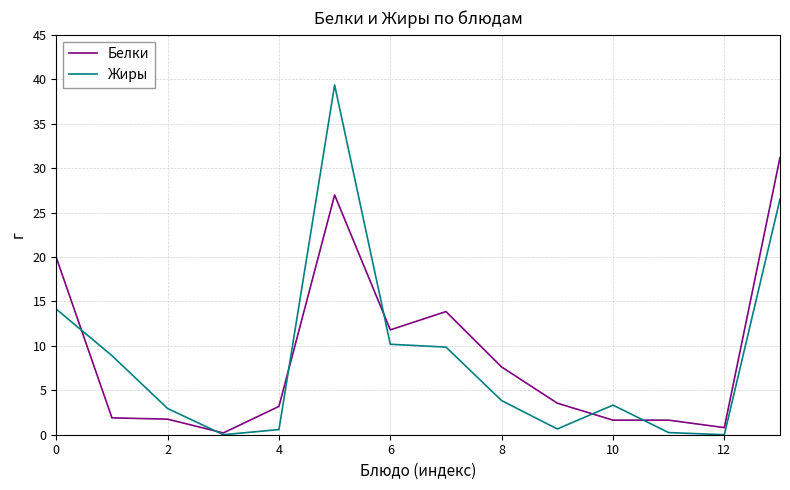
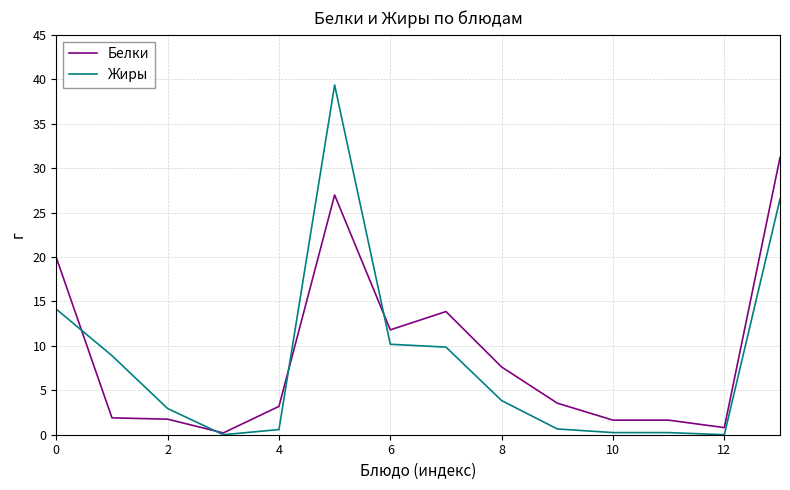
  {
    "Белки": {
      "0": 20,
      "2": 2,
      "4": 3,
      "6": 12,
      "8": 8,
      "10": 2,
      "12": 1
    },
    "Жиры": {
      "0": 14,
      "2": 3,
      "4": 1,
      "6": 10,
      "8": 4,
-     "10": 3,
+     "10": 0,
      "12": 0
    }
  }
